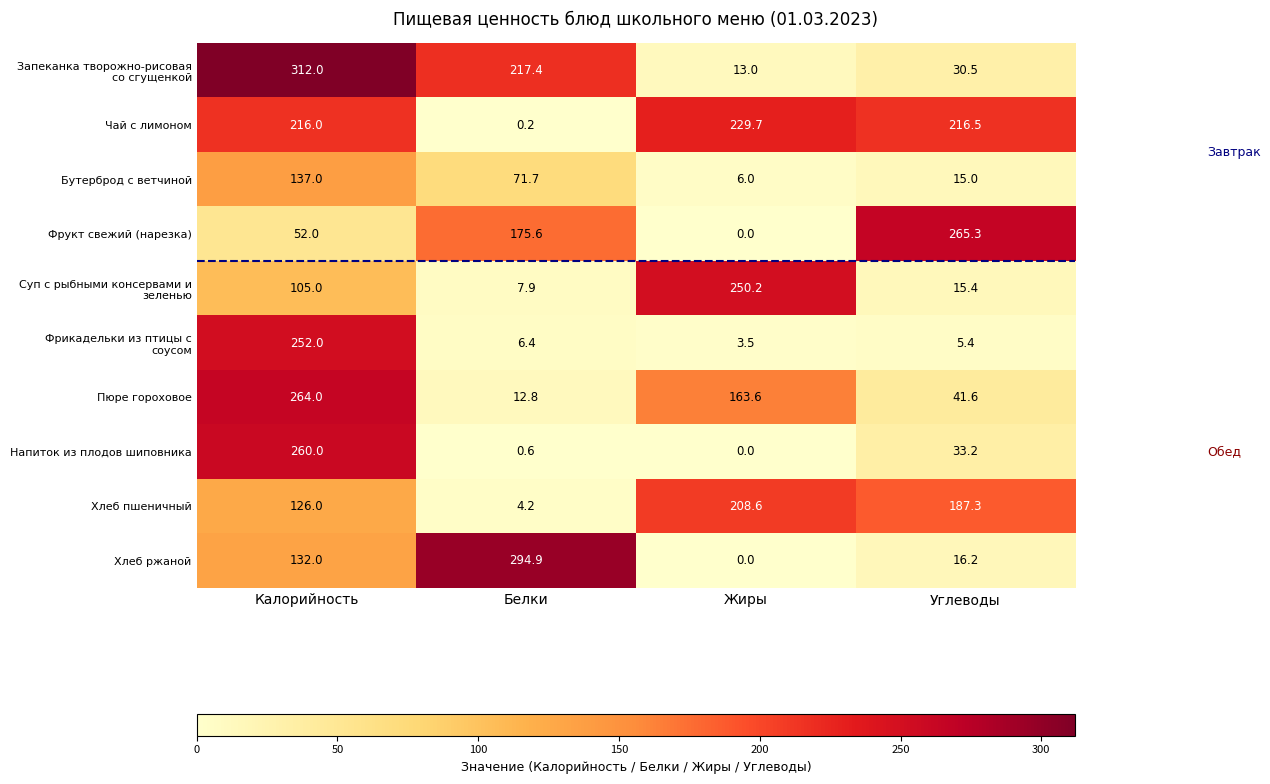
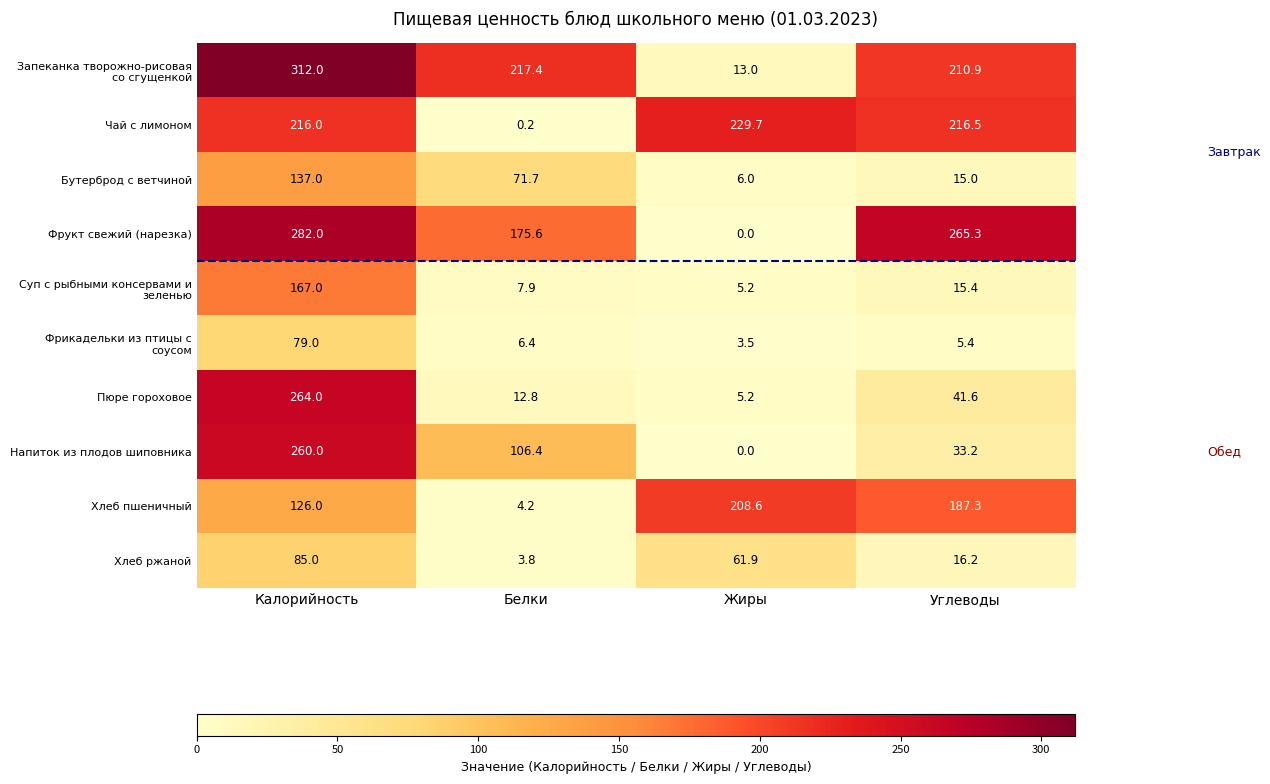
  {
    "Запеканка творожно-рисовая со сгущенкой": {
      "Калорийность": 312.0,
      "Белки": 217.4,
      "Жиры": 13.0,
-     "Углеводы": 30.5
+     "Углеводы": 210.9
    },
    "Чай с лимоном": {
      "Калорийность": 216.0,
      "Белки": 0.2,
      "Жиры": 229.7,
      "Углеводы": 216.5
    },
    "Бутерброд с ветчиной": {
      "Калорийность": 137.0,
      "Белки": 71.7,
      "Жиры": 6.0,
      "Углеводы": 15.0
    },
    "Фрукт свежий (нарезка)": {
-     "Калорийность": 52.0,
+     "Калорийность": 282.0,
      "Белки": 175.6,
      "Жиры": 0.0,
      "Углеводы": 265.3
    },
    "Суп с рыбными консервами и зеленью": {
-     "Калорийность": 105.0,
+     "Калорийность": 167.0,
      "Белки": 7.9,
-     "Жиры": 250.2,
+     "Жиры": 5.2,
      "Углеводы": 15.4
    },
    "Фрикадельки из птицы с соусом": {
-     "Калорийность": 252.0,
+     "Калорийность": 79.0,
      "Белки": 6.4,
      "Жиры": 3.5,
      "Углеводы": 5.4
    },
    "Пюре гороховое": {
      "Калорийность": 264.0,
      "Белки": 12.8,
-     "Жиры": 163.6,
+     "Жиры": 5.2,
      "Углеводы": 41.6
    },
    "Напиток из плодов шиповника": {
      "Калорийность": 260.0,
-     "Белки": 0.6,
+     "Белки": 106.4,
      "Жиры": 0.0,
      "Углеводы": 33.2
    },
    "Хлеб пшеничный": {
      "Калорийность": 126.0,
      "Белки": 4.2,
      "Жиры": 208.6,
      "Углеводы": 187.3
    },
    "Хлеб ржаной": {
-     "Калорийность": 132.0,
-     "Белки": 294.9,
-     "Жиры": 0.0,
+     "Калорийность": 85.0,
+     "Белки": 3.8,
+     "Жиры": 61.9,
      "Углеводы": 16.2
    }
  }
